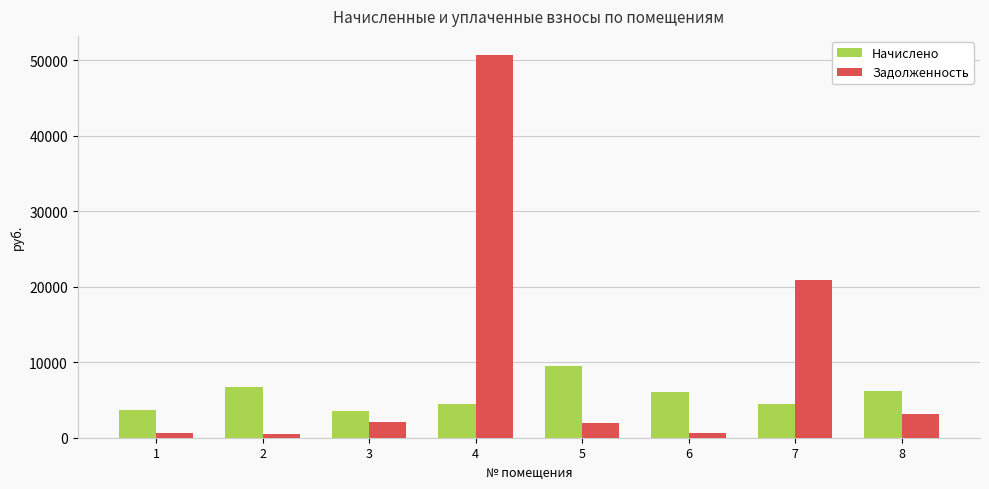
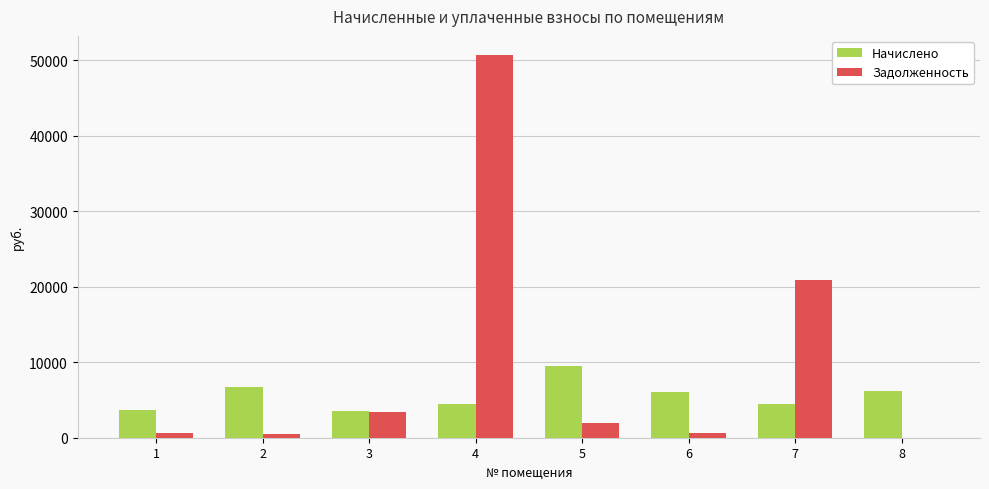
  {
    "Начислено": {
      "1": 4000,
      "2": 7000,
      "3": 4000,
      "4": 4000,
      "5": 9000,
      "6": 6000,
      "7": 4000,
      "8": 6000
    },
    "Задолженность": {
      "1": 1000,
      "2": 0,
-     "3": 2000,
+     "3": 3000,
      "4": 51000,
      "5": 2000,
      "6": 1000,
      "7": 21000,
-     "8": 3000
+     "8": 0
    }
  }
